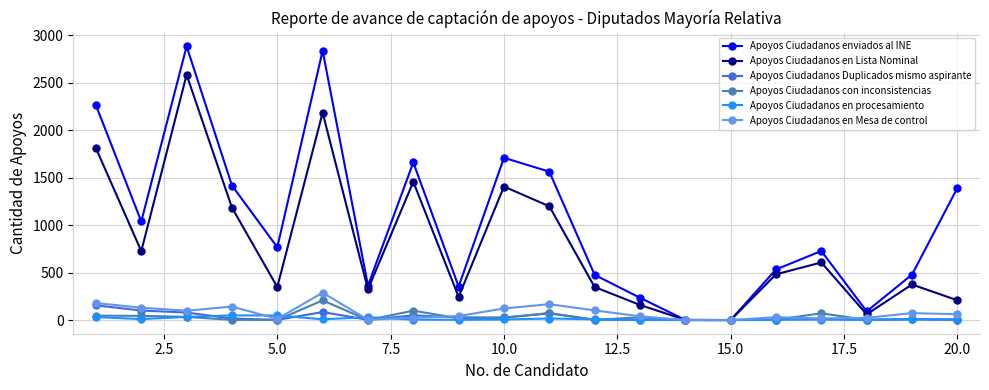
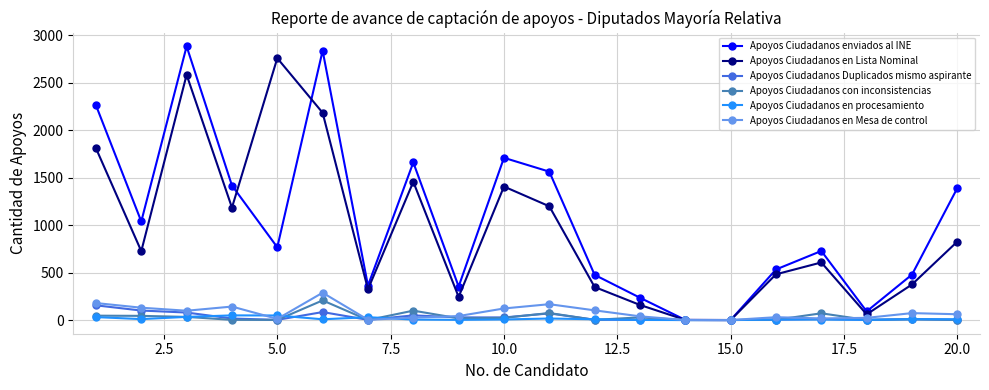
  {
    "Apoyos Ciudadanos enviados al INE": {
      "5.0": 800,
      "10.0": 1700,
      "20.0": 1400
    },
    "Apoyos Ciudadanos en Lista Nominal": {
-     "5.0": 300,
+     "5.0": 2800,
      "10.0": 1400,
-     "20.0": 200
+     "20.0": 800
    },
    "Apoyos Ciudadanos en procesamiento": {
      "5.0": 0
    }
  }
